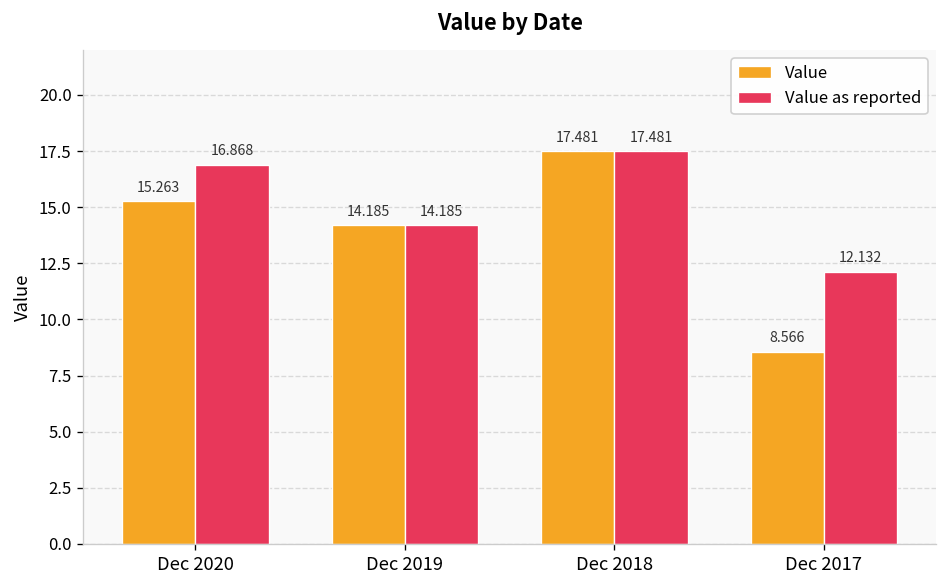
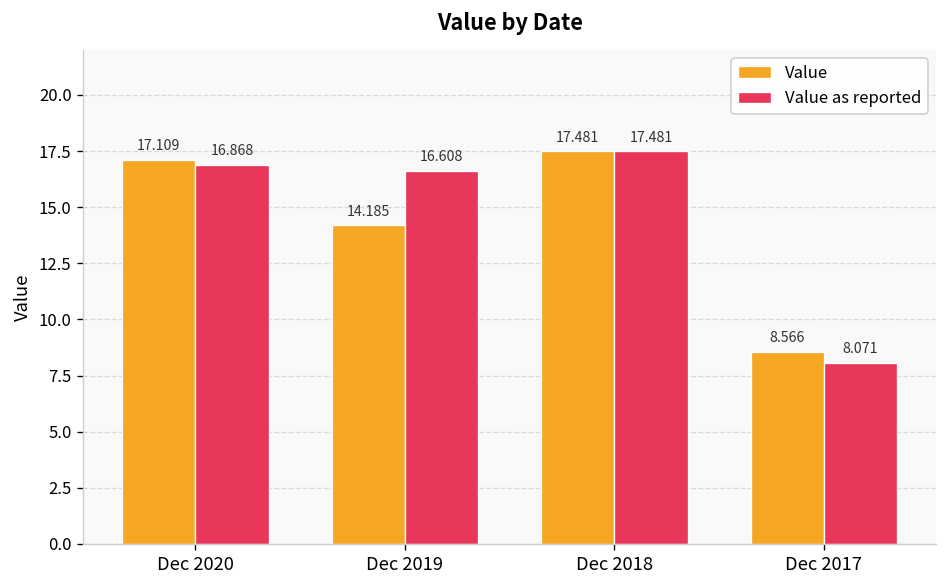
  {
    "Value": {
-     "Dec 2020": 15.263,
+     "Dec 2020": 17.109,
      "Dec 2019": 14.185,
      "Dec 2018": 17.481,
      "Dec 2017": 8.566
    },
    "Value as reported": {
      "Dec 2020": 16.868,
-     "Dec 2019": 14.185,
+     "Dec 2019": 16.608,
      "Dec 2018": 17.481,
-     "Dec 2017": 12.132
+     "Dec 2017": 8.071
    }
  }
